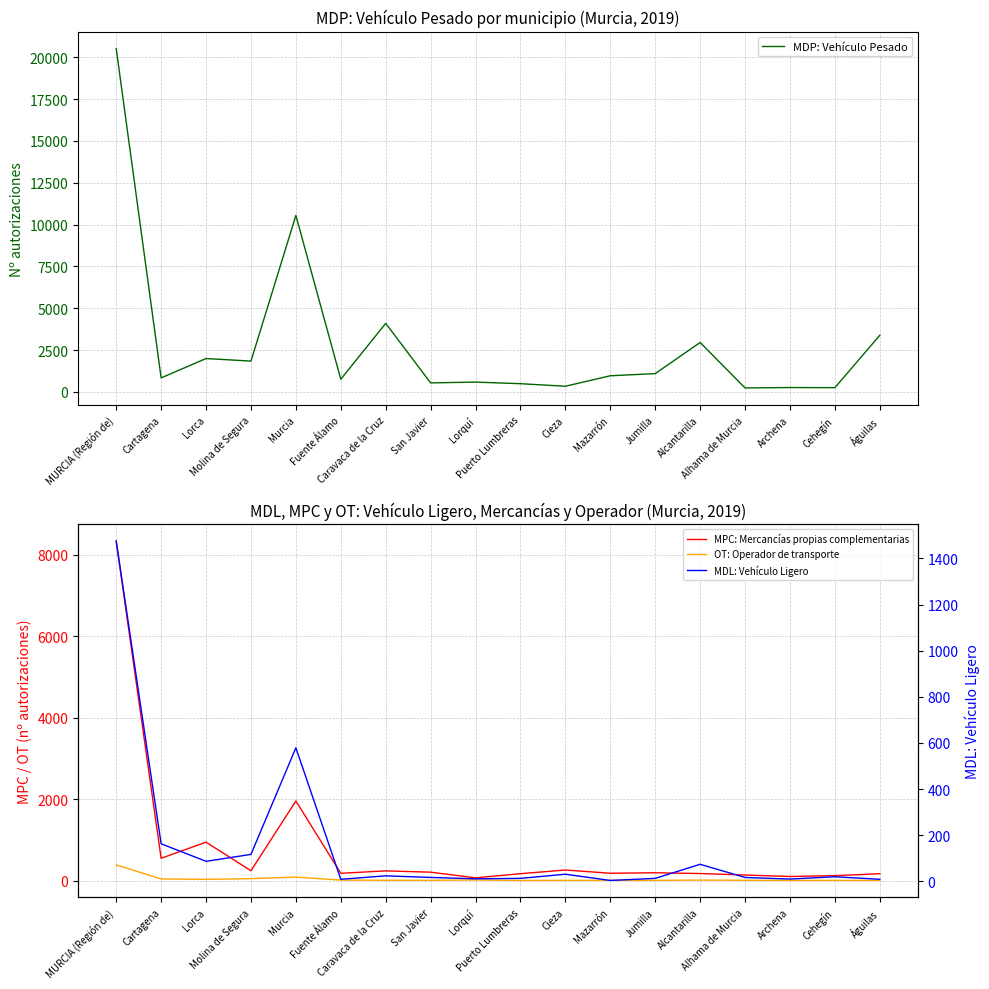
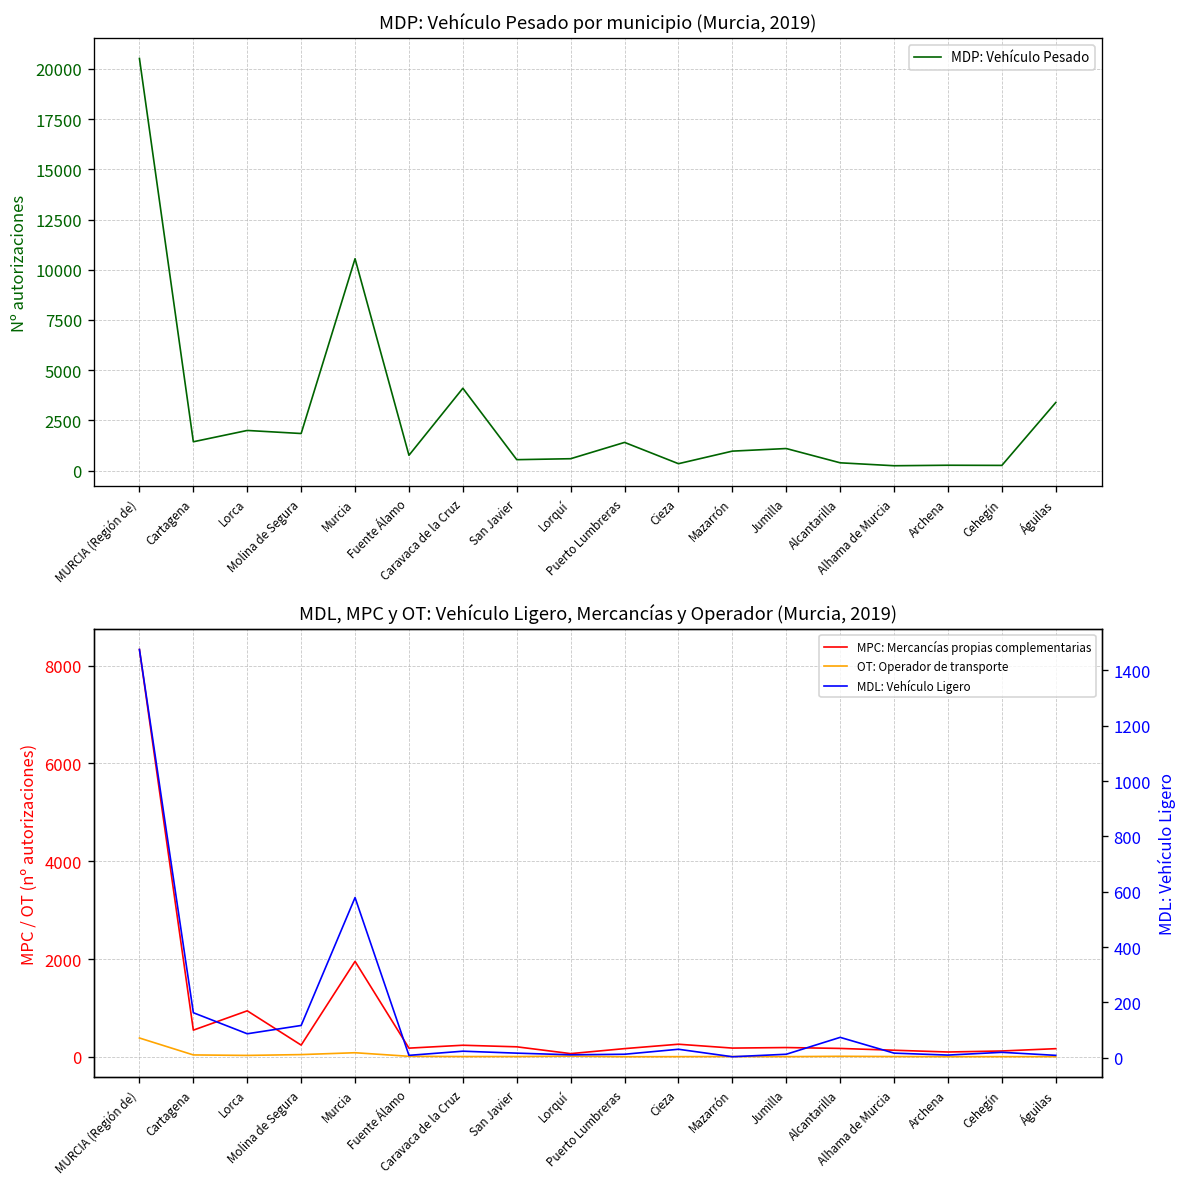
  {
    "MDP: Vehículo Pesado por municipio (Murcia, 2019)": {
      "MURCIA (Región de)": 20500,
-     "Cartagena": 800,
+     "Cartagena": 1400,
      "Lorca": 2000,
      "Molina de Segura": 1800,
      "Murcia": 10600,
      "Fuente Álamo": 800,
      "Caravaca de la Cruz": 4100,
      "San Javier": 500,
      "Lorquí": 600,
-     "Puerto Lumbreras": 500,
+     "Puerto Lumbreras": 1400,
      "Cieza": 300,
      "Mazarrón": 1000,
      "Jumilla": 1100,
-     "Alcantarilla": 3000,
+     "Alcantarilla": 400,
      "Alhama de Murcia": 200,
      "Archena": 300,
      "Cehegín": 300,
      "Águilas": 3400
    }
  }
